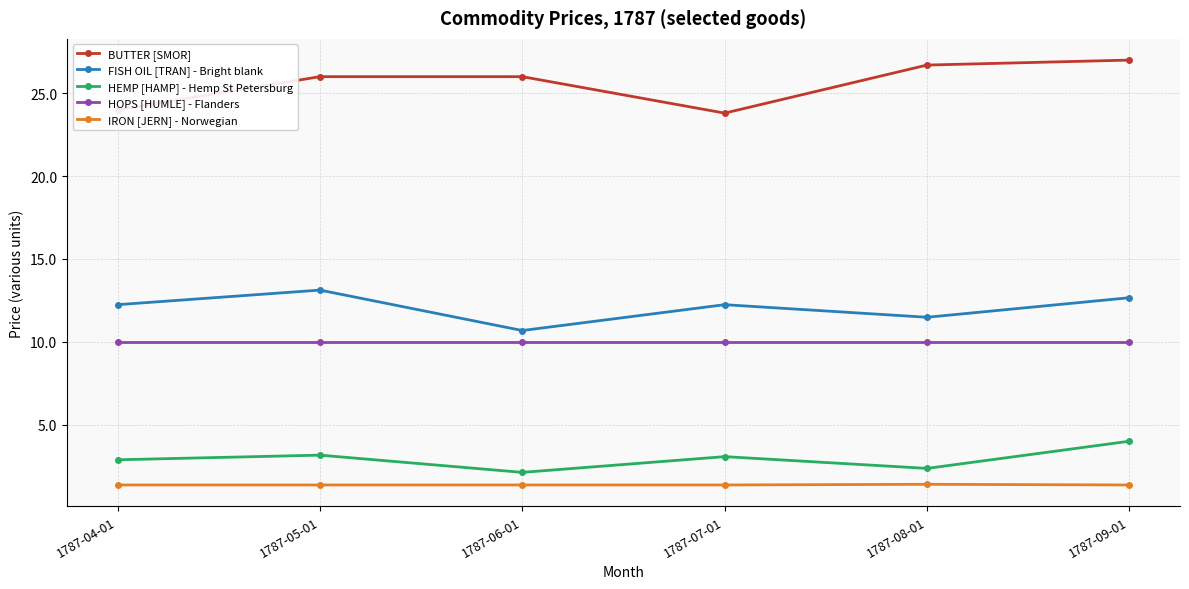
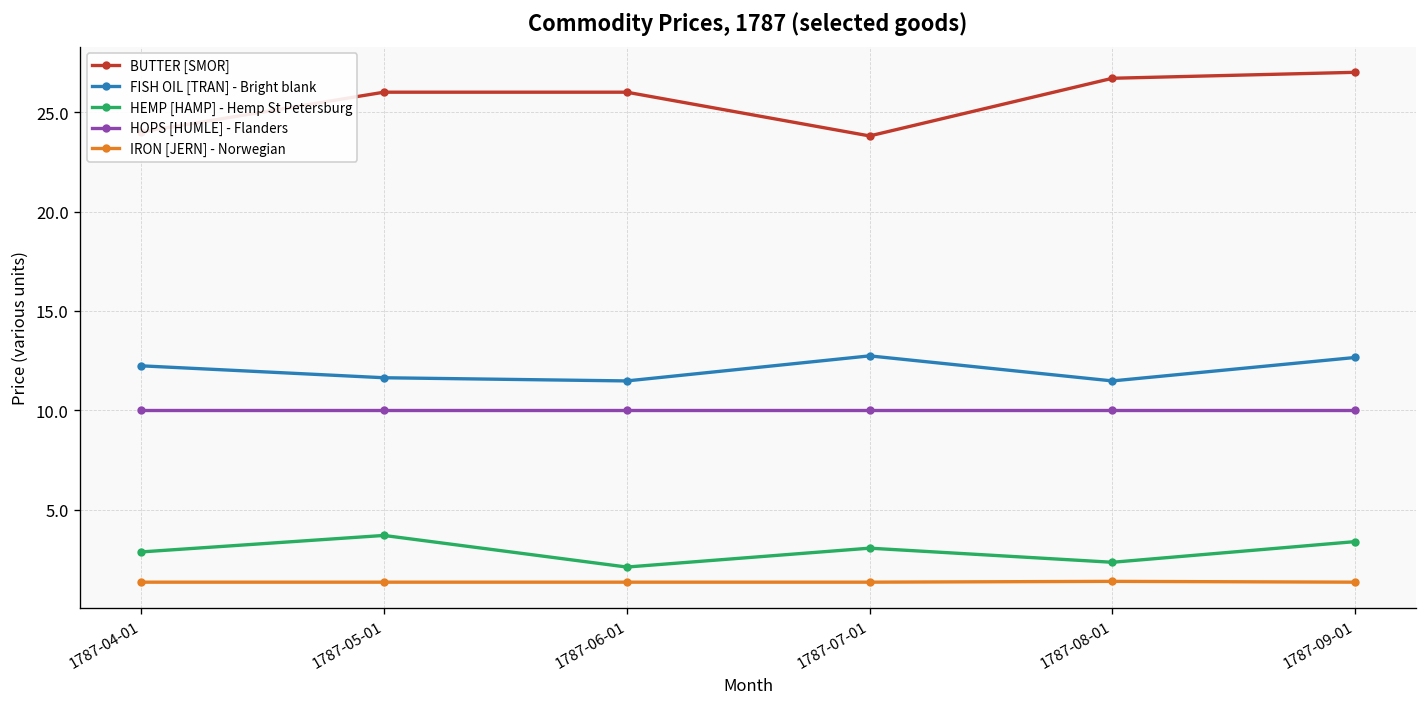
  {
    "BUTTER [SMOR]": {
      "1787-05-01": 26.0,
      "1787-06-01": 26.0,
      "1787-07-01": 23.8,
      "1787-08-01": 26.7,
      "1787-09-01": 27.0
    },
    "FISH OIL [TRAN] - Bright blank": {
      "1787-04-01": 12.2,
-     "1787-05-01": 13.1,
-     "1787-06-01": 10.7,
-     "1787-07-01": 12.2,
+     "1787-05-01": 11.6,
+     "1787-06-01": 11.5,
+     "1787-07-01": 12.7,
      "1787-08-01": 11.5,
      "1787-09-01": 12.7
    },
    "HEMP [HAMP] - Hemp St Petersburg": {
      "1787-04-01": 2.9,
-     "1787-05-01": 3.2,
+     "1787-05-01": 3.7,
      "1787-06-01": 2.1,
      "1787-07-01": 3.1,
      "1787-08-01": 2.4,
-     "1787-09-01": 4.0
+     "1787-09-01": 3.4
    },
    "HOPS [HUMLE] - Flanders": {
      "1787-04-01": 10.0,
      "1787-05-01": 10.0,
      "1787-06-01": 10.0,
      "1787-07-01": 10.0,
      "1787-08-01": 10.0,
      "1787-09-01": 10.0
    },
    "IRON [JERN] - Norwegian": {
      "1787-04-01": 1.4,
      "1787-05-01": 1.4,
      "1787-06-01": 1.4,
      "1787-07-01": 1.4,
      "1787-08-01": 1.4,
      "1787-09-01": 1.4
    }
  }
